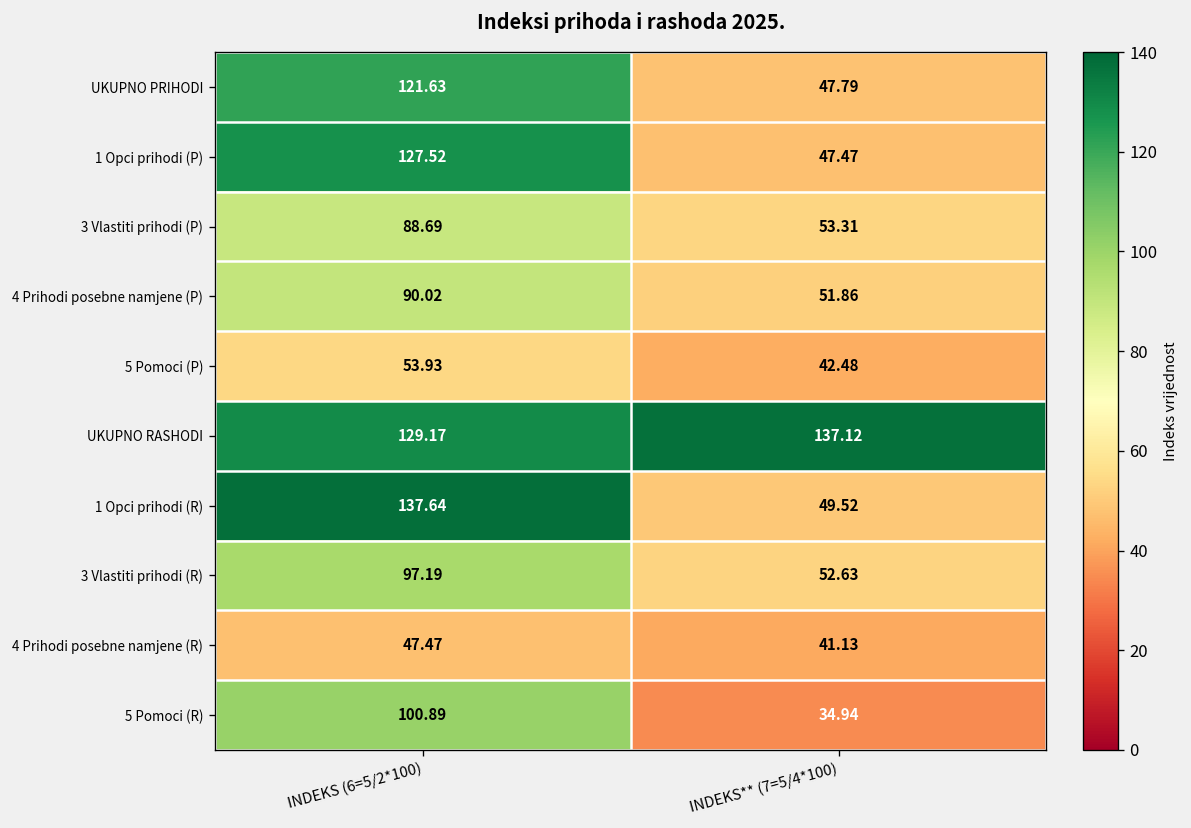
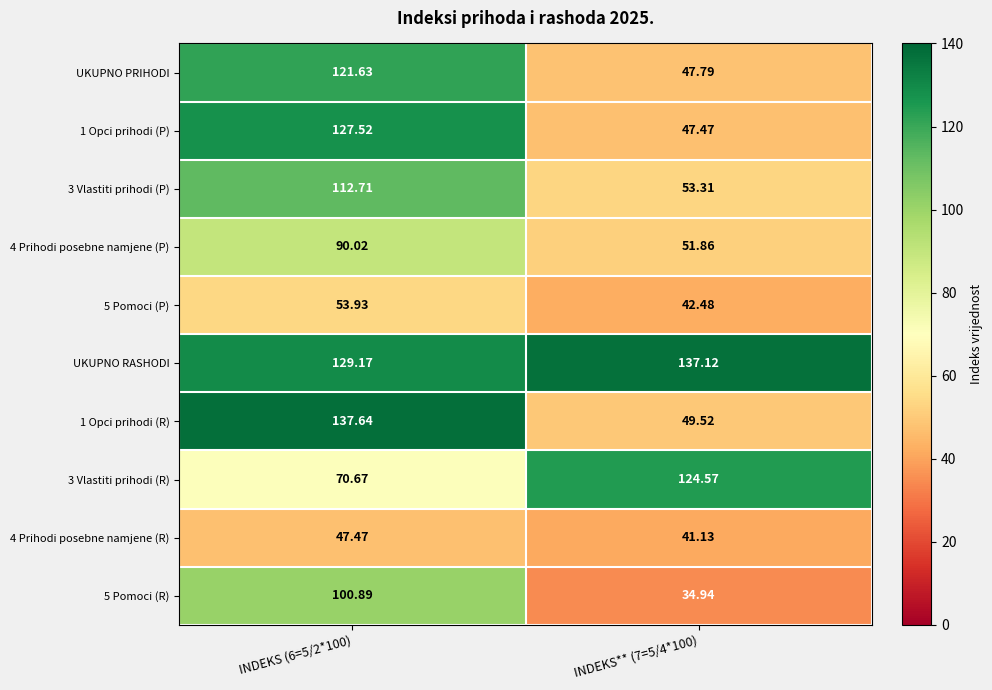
  {
    "UKUPNO PRIHODI": {
      "INDEKS (6=5/2*100)": 121.63,
      "INDEKS** (7=5/4*100)": 47.79
    },
    "1 Opci prihodi (P)": {
      "INDEKS (6=5/2*100)": 127.52,
      "INDEKS** (7=5/4*100)": 47.47
    },
    "3 Vlastiti prihodi (P)": {
-     "INDEKS (6=5/2*100)": 88.69,
+     "INDEKS (6=5/2*100)": 112.71,
      "INDEKS** (7=5/4*100)": 53.31
    },
    "4 Prihodi posebne namjene (P)": {
      "INDEKS (6=5/2*100)": 90.02,
      "INDEKS** (7=5/4*100)": 51.86
    },
    "5 Pomoci (P)": {
      "INDEKS (6=5/2*100)": 53.93,
      "INDEKS** (7=5/4*100)": 42.48
    },
    "UKUPNO RASHODI": {
      "INDEKS (6=5/2*100)": 129.17,
      "INDEKS** (7=5/4*100)": 137.12
    },
    "1 Opci prihodi (R)": {
      "INDEKS (6=5/2*100)": 137.64,
      "INDEKS** (7=5/4*100)": 49.52
    },
    "3 Vlastiti prihodi (R)": {
-     "INDEKS (6=5/2*100)": 97.19,
-     "INDEKS** (7=5/4*100)": 52.63
+     "INDEKS (6=5/2*100)": 70.67,
+     "INDEKS** (7=5/4*100)": 124.57
    },
    "4 Prihodi posebne namjene (R)": {
      "INDEKS (6=5/2*100)": 47.47,
      "INDEKS** (7=5/4*100)": 41.13
    },
    "5 Pomoci (R)": {
      "INDEKS (6=5/2*100)": 100.89,
      "INDEKS** (7=5/4*100)": 34.94
    }
  }
